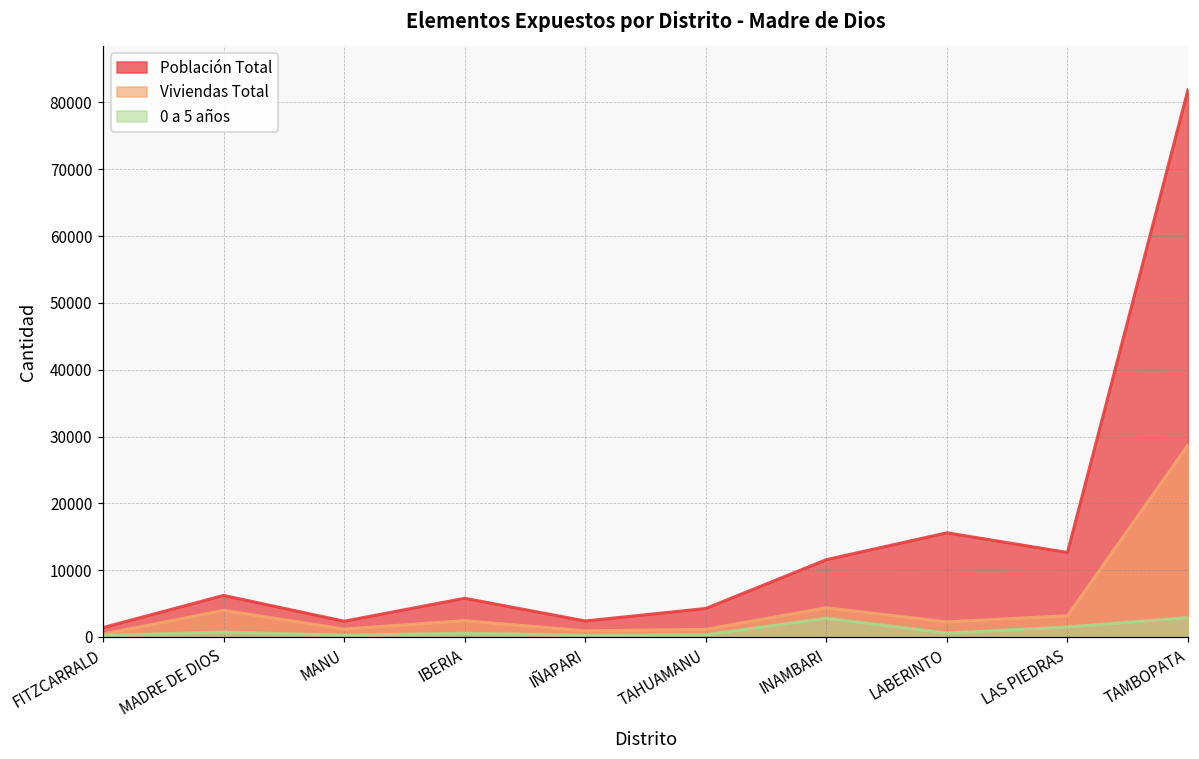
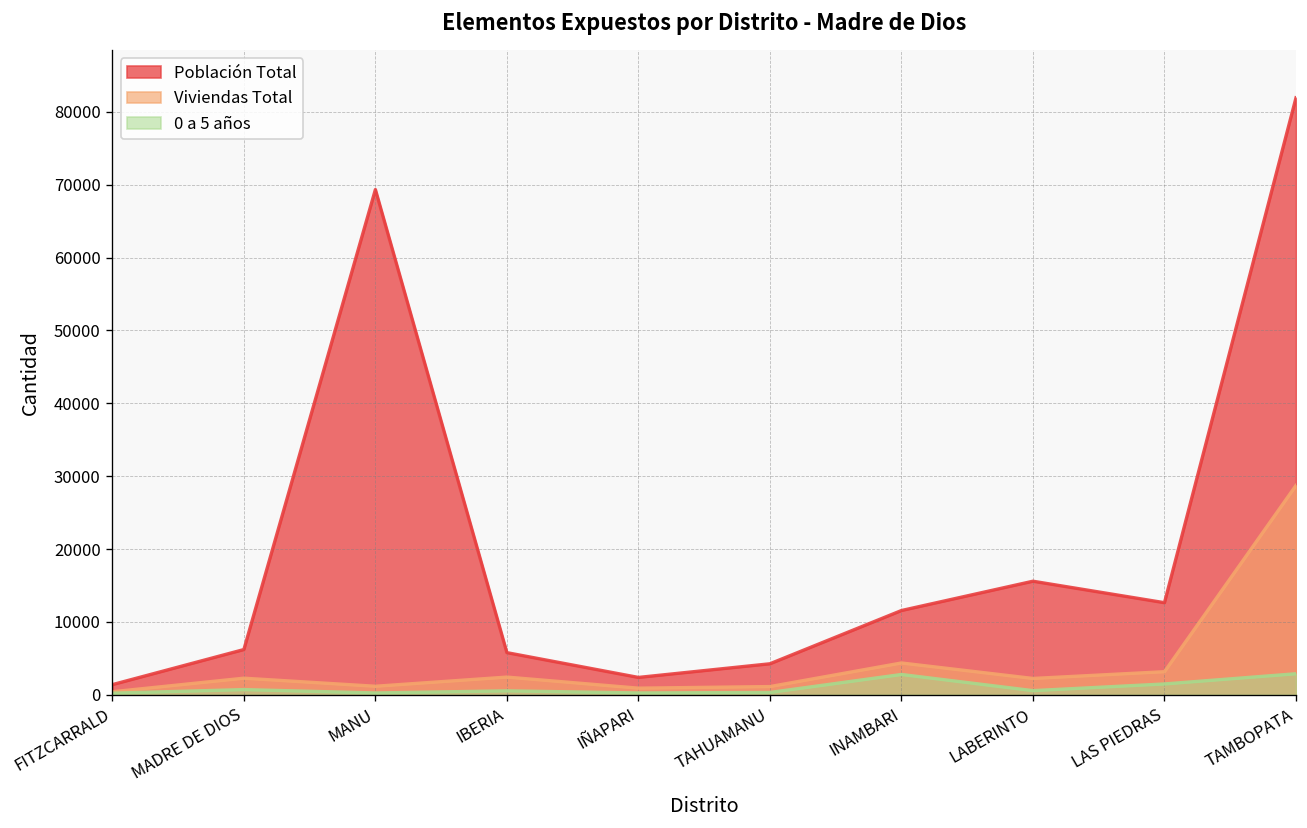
  {
    "Población Total": {
      "FITZCARRALD": 1000,
      "MADRE DE DIOS": 6000,
-     "MANU": 2000,
+     "MANU": 69000,
      "IBERIA": 6000,
      "IÑAPARI": 2000,
      "TAHUAMANU": 4000,
      "INAMBARI": 12000,
      "LABERINTO": 16000,
      "LAS PIEDRAS": 13000,
      "TAMBOPATA": 82000
    },
    "Viviendas Total": {
-     "MADRE DE DIOS": 4000,
+     "MADRE DE DIOS": 2000,
      "MANU": 1000,
      "IBERIA": 2000,
      "IÑAPARI": 1000,
      "TAHUAMANU": 1000,
      "INAMBARI": 4000,
      "LABERINTO": 2000,
      "LAS PIEDRAS": 3000,
      "TAMBOPATA": 29000
    },
    "0 a 5 años": {
      "MADRE DE DIOS": 1000,
      "MANU": 0,
      "IBERIA": 1000,
      "IÑAPARI": 0,
      "TAHUAMANU": 0,
      "INAMBARI": 3000,
      "LABERINTO": 1000,
      "LAS PIEDRAS": 1000,
      "TAMBOPATA": 3000
    }
  }
